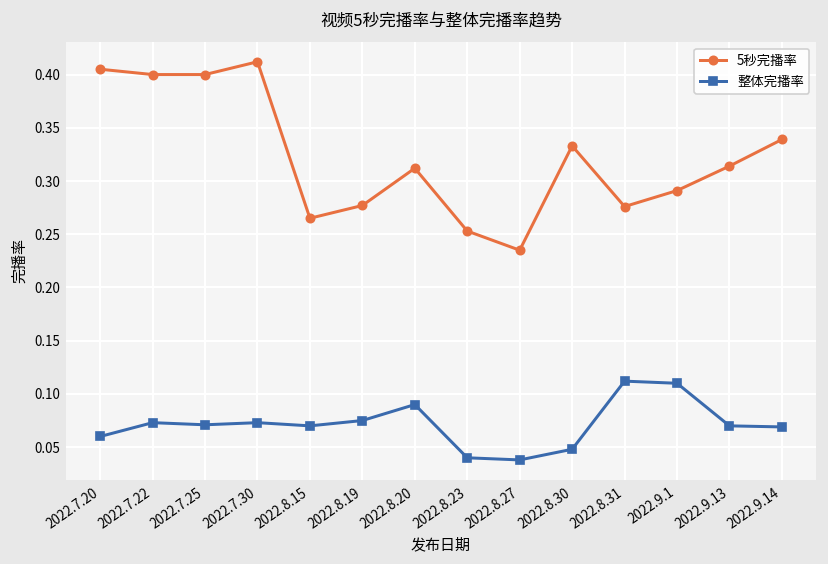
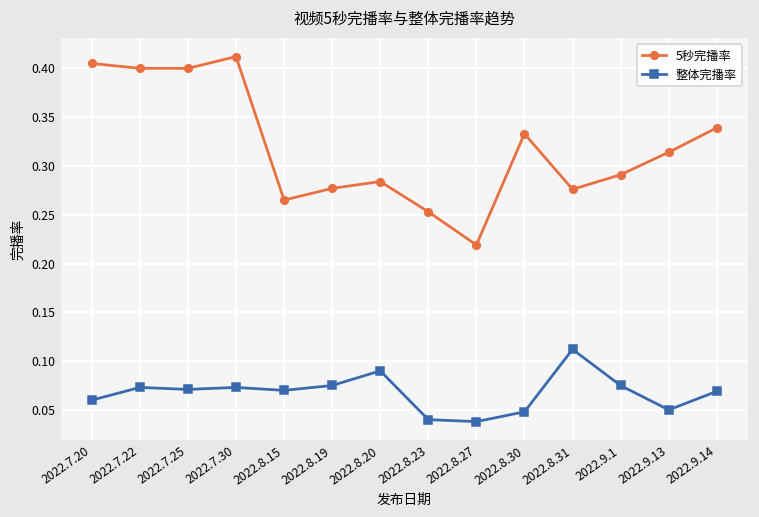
  {
    "5秒完播率": {
      "2022.7.20": 0.41,
      "2022.7.22": 0.40,
      "2022.7.25": 0.40,
      "2022.7.30": 0.41,
      "2022.8.15": 0.27,
      "2022.8.19": 0.28,
-     "2022.8.20": 0.31,
+     "2022.8.20": 0.28,
      "2022.8.23": 0.25,
-     "2022.8.27": 0.24,
+     "2022.8.27": 0.22,
      "2022.8.30": 0.33,
      "2022.8.31": 0.28,
      "2022.9.1": 0.29,
      "2022.9.13": 0.31,
      "2022.9.14": 0.34
    },
    "整体完播率": {
      "2022.7.20": 0.06,
      "2022.7.22": 0.07,
      "2022.7.25": 0.07,
      "2022.7.30": 0.07,
      "2022.8.15": 0.07,
      "2022.8.19": 0.08,
      "2022.8.20": 0.09,
      "2022.8.23": 0.04,
      "2022.8.27": 0.04,
      "2022.8.30": 0.05,
      "2022.8.31": 0.11,
-     "2022.9.1": 0.11,
-     "2022.9.13": 0.07,
+     "2022.9.1": 0.08,
+     "2022.9.13": 0.05,
      "2022.9.14": 0.07
    }
  }
